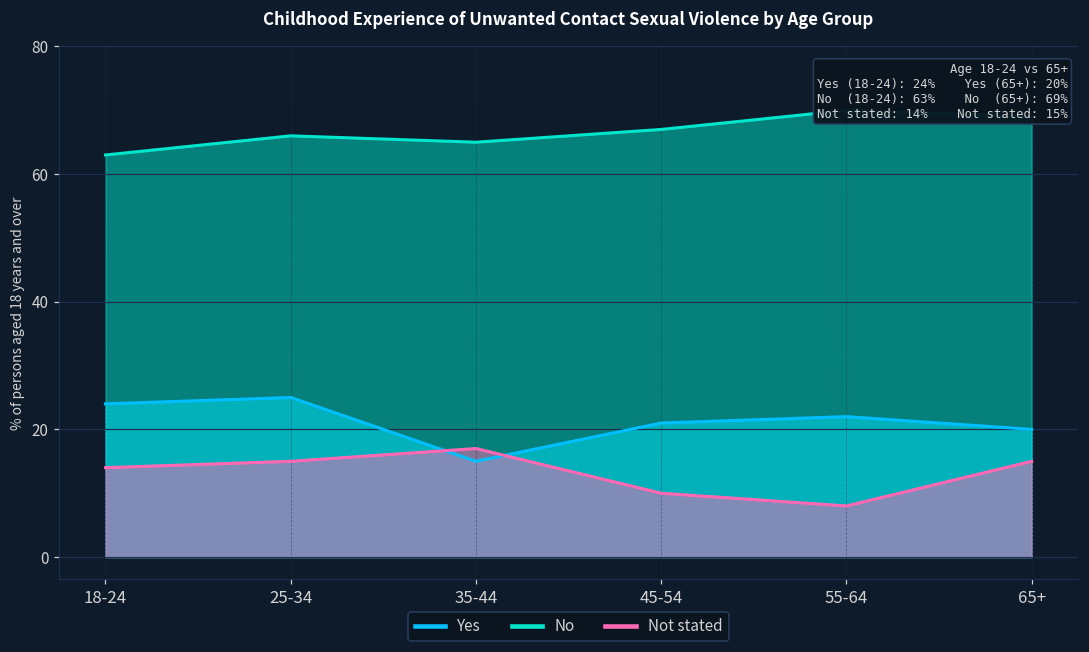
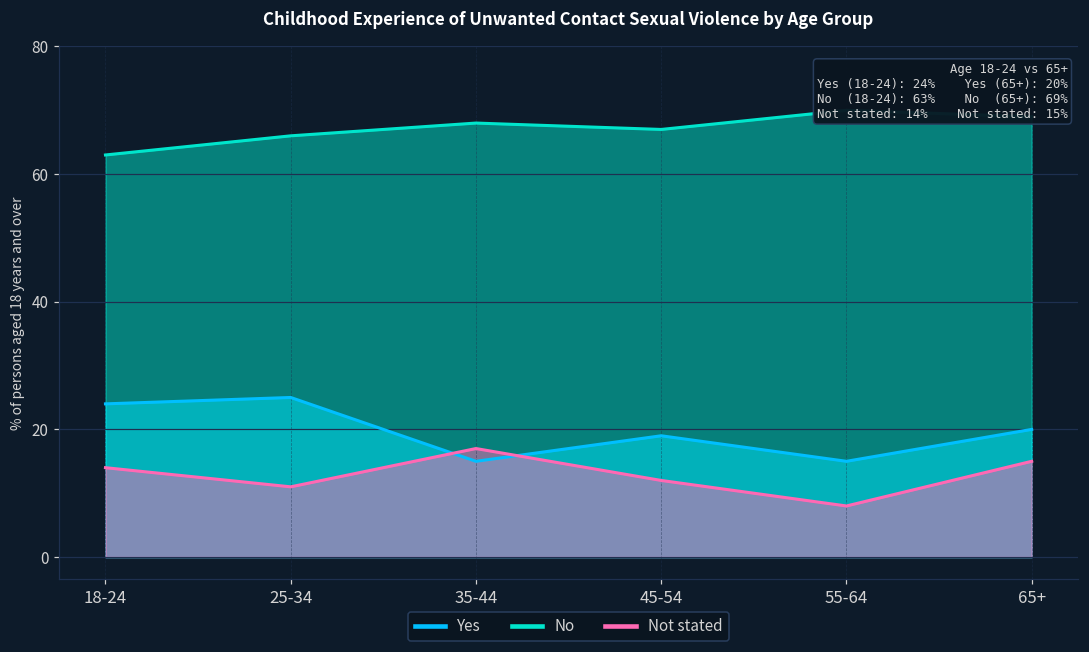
  {
    "Yes": {
      "18-24": 24,
      "25-34": 25,
      "35-44": 15,
-     "45-54": 21,
-     "55-64": 22,
+     "45-54": 19,
+     "55-64": 15,
      "65+": 20
    },
    "No": {
      "18-24": 63,
      "25-34": 66,
-     "35-44": 65,
+     "35-44": 68,
      "45-54": 67,
      "65+": 69
    },
    "Not stated": {
      "18-24": 14,
-     "25-34": 15,
+     "25-34": 11,
      "35-44": 17,
-     "45-54": 10,
+     "45-54": 12,
      "55-64": 8,
      "65+": 15
    }
  }
